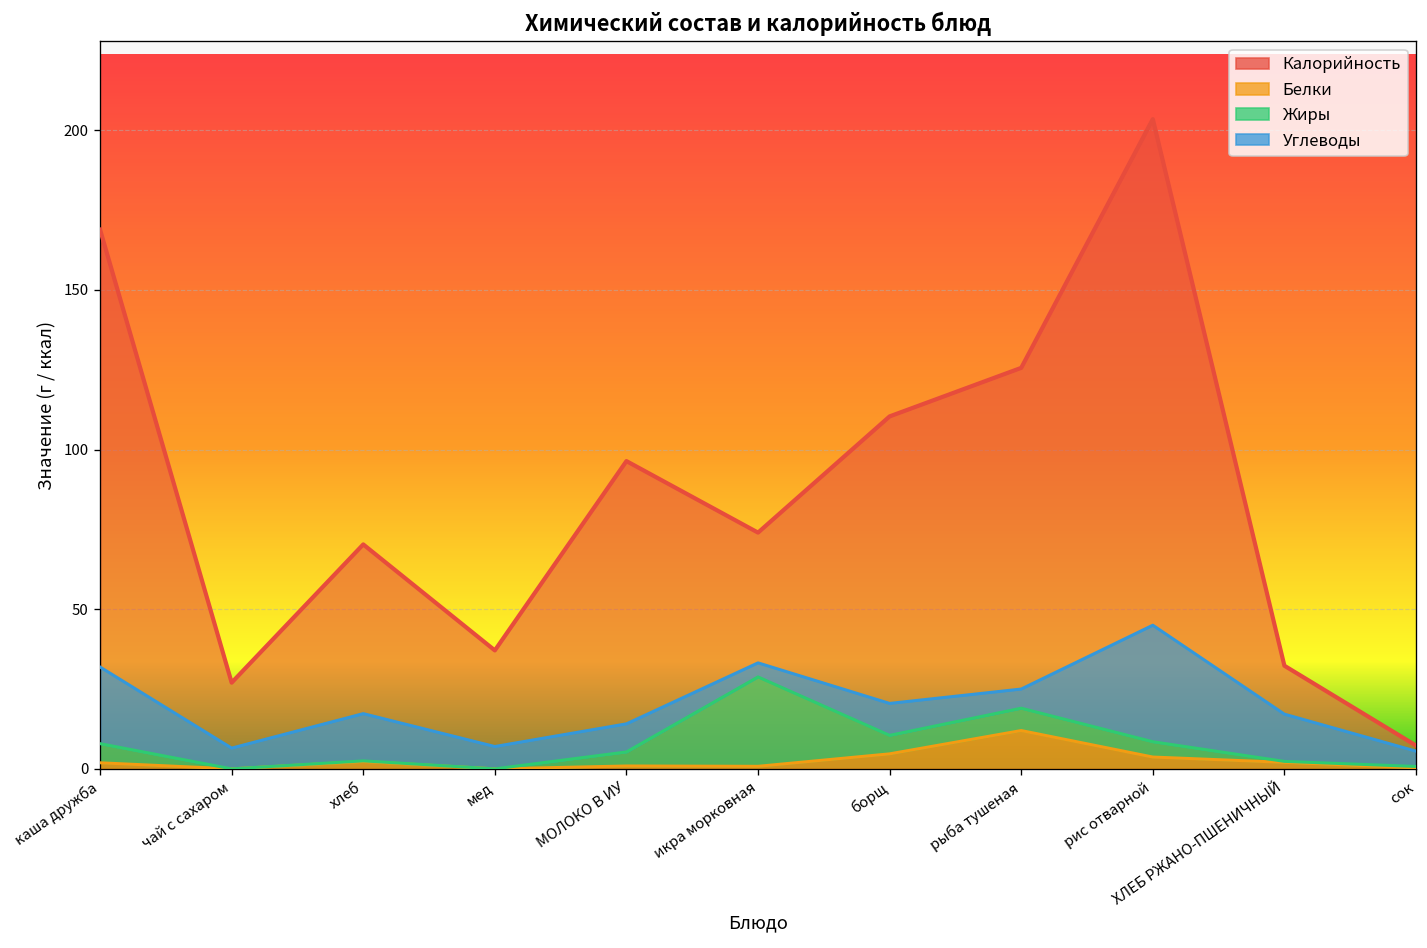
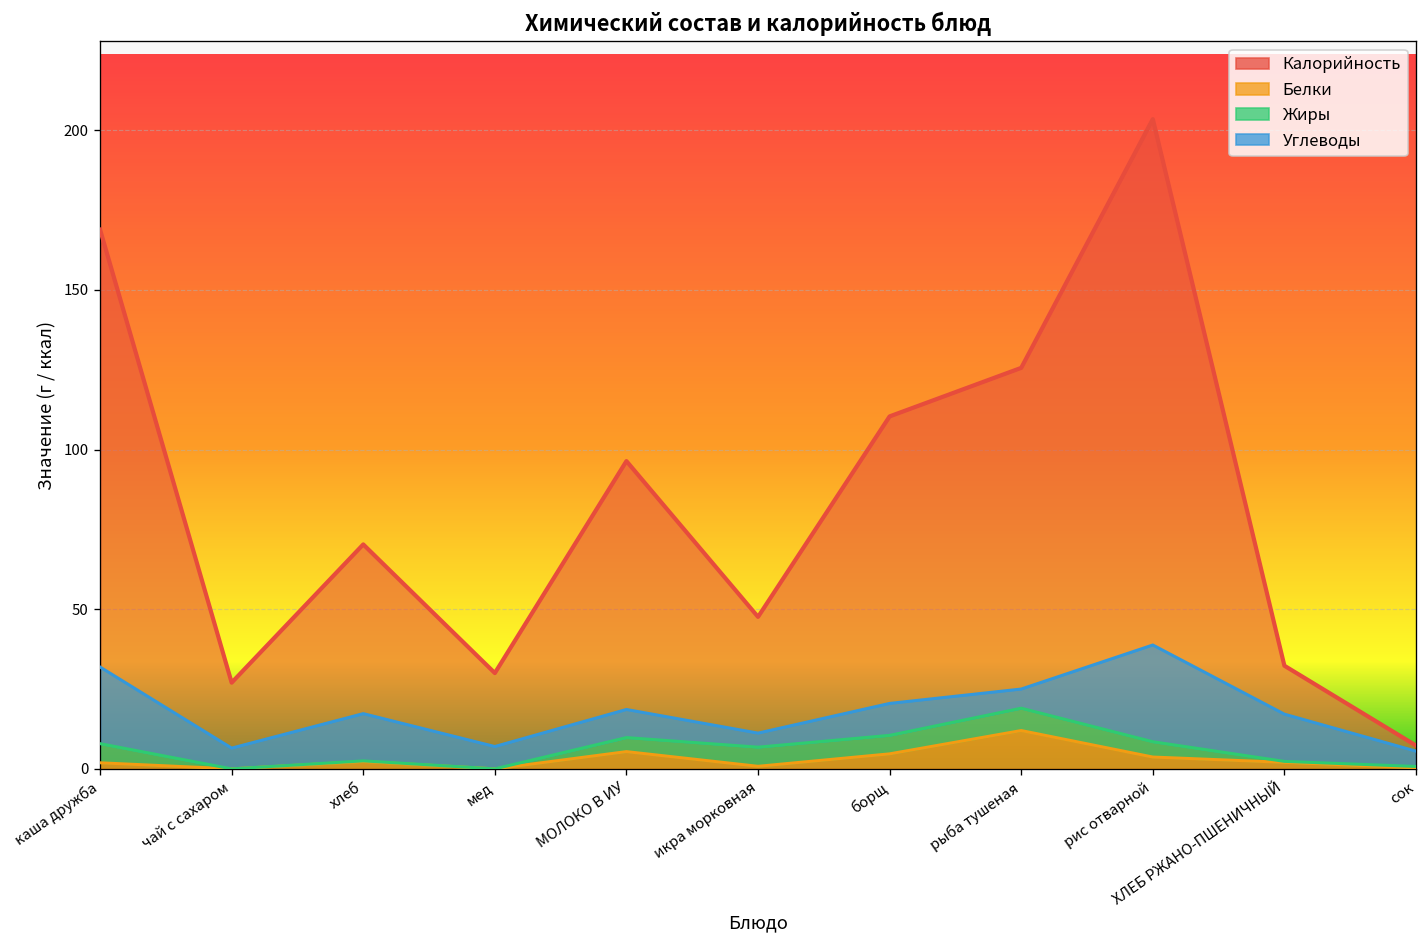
  {
    "Калорийность": {
      "каша дружба": 169,
      "чай с сахаром": 27,
      "хлеб": 70,
-     "мед": 37,
+     "мед": 30,
      "МОЛОКО В ИУ": 96,
-     "икра морковная": 74,
+     "икра морковная": 48,
      "борщ": 110,
      "рыба тушеная": 126,
      "рис отварной": 204,
      "ХЛЕБ РЖАНО-ПШЕНИЧНЫЙ": 32,
      "сок": 7
    },
    "Белки": {
      "каша дружба": 2,
-     "МОЛОКО В ИУ": 1,
+     "МОЛОКО В ИУ": 5,
      "икра морковная": 1,
      "борщ": 5,
      "рыба тушеная": 12,
      "рис отварной": 4
    },
    "Жиры": {
      "каша дружба": 6,
      "МОЛОКО В ИУ": 4,
-     "икра морковная": 28,
+     "икра морковная": 6,
      "борщ": 6,
      "рыба тушеная": 7,
      "рис отварной": 5
    },
    "Углеводы": {
      "каша дружба": 24,
      "чай с сахаром": 7,
      "хлеб": 15,
      "мед": 7,
      "МОЛОКО В ИУ": 9,
      "икра морковная": 4,
      "борщ": 10,
      "рыба тушеная": 6,
-     "рис отварной": 37,
+     "рис отварной": 30,
      "ХЛЕБ РЖАНО-ПШЕНИЧНЫЙ": 15,
      "сок": 5
    }
  }
